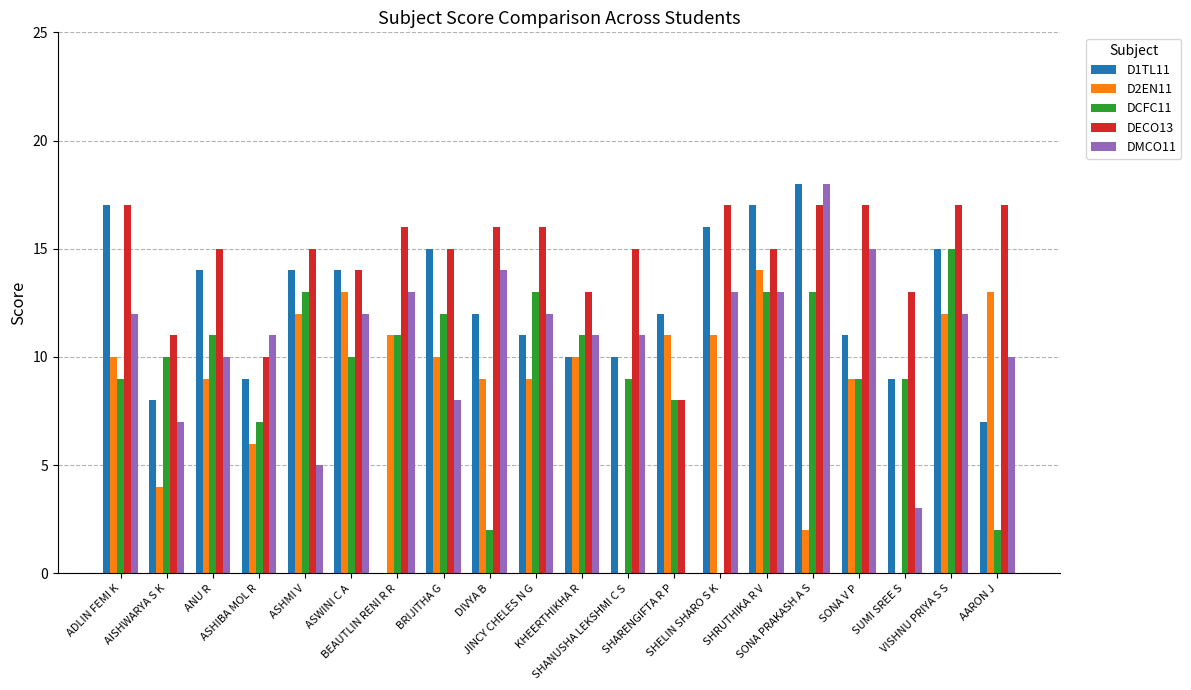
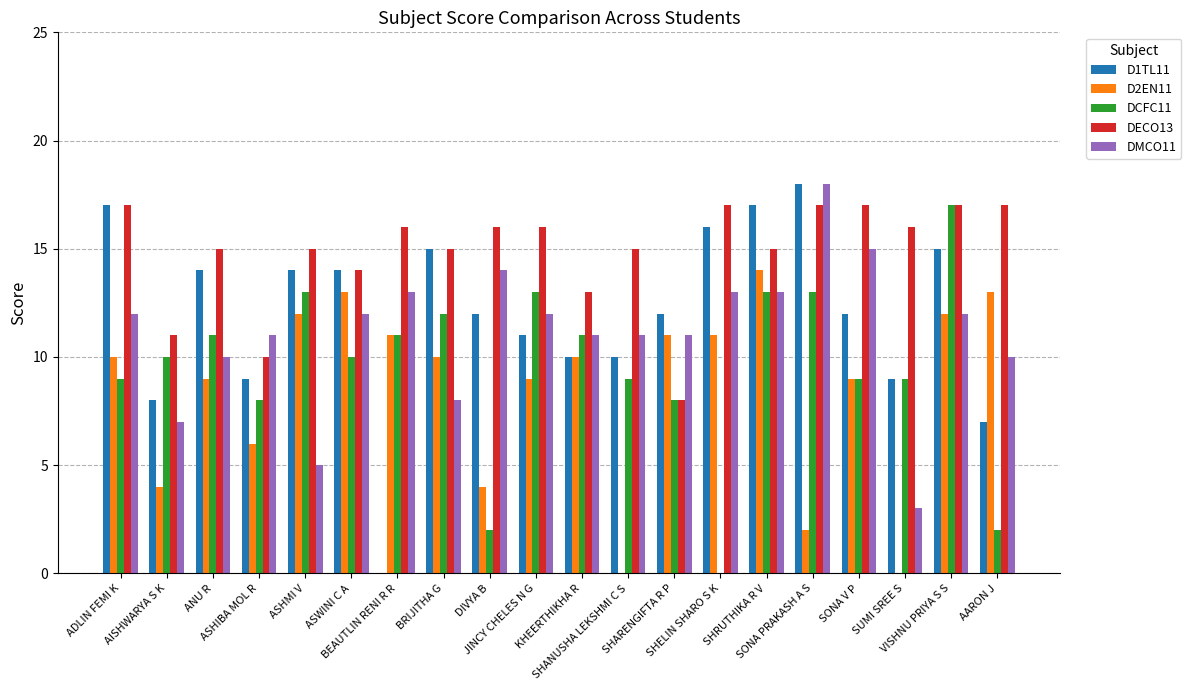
  {
    "D1TL11": {
      "ADLIN FEMI K": 17,
      "AISHWARYA S K": 8,
      "ANU R": 14,
      "ASHIBA MOL R": 9,
      "ASHMI V": 14,
      "ASWINI C A": 14,
      "BEAUTLIN RENI R R": 0,
      "BRIJITHA G": 15,
      "DIVYA B": 12,
      "JINCY CHELES N G": 11,
      "KHEERTHIKHA R": 10,
      "SHANUSHA LEKSHMI C S": 10,
      "SHARENGIFTA R P": 12,
      "SHELIN SHARO S K": 16,
      "SHRUTHIKA R V": 17,
      "SONA PRAKASH A S": 18,
-     "SONA V P": 11,
+     "SONA V P": 12,
      "SUMI SREE S": 9,
      "VISHNU PRIYA S S": 15,
      "AARON J": 7
    },
    "D2EN11": {
      "ADLIN FEMI K": 10,
      "AISHWARYA S K": 4,
      "ANU R": 9,
      "ASHIBA MOL R": 6,
      "ASHMI V": 12,
      "ASWINI C A": 13,
      "BEAUTLIN RENI R R": 11,
      "BRIJITHA G": 10,
-     "DIVYA B": 9,
+     "DIVYA B": 4,
      "JINCY CHELES N G": 9,
      "KHEERTHIKHA R": 10,
      "SHANUSHA LEKSHMI C S": 0,
      "SHARENGIFTA R P": 11,
      "SHELIN SHARO S K": 11,
      "SHRUTHIKA R V": 14,
      "SONA PRAKASH A S": 2,
      "SONA V P": 9,
      "SUMI SREE S": 0,
      "VISHNU PRIYA S S": 12,
      "AARON J": 13
    },
    "DCFC11": {
      "ADLIN FEMI K": 9,
      "AISHWARYA S K": 10,
      "ANU R": 11,
-     "ASHIBA MOL R": 7,
+     "ASHIBA MOL R": 8,
      "ASHMI V": 13,
      "ASWINI C A": 10,
      "BEAUTLIN RENI R R": 11,
      "BRIJITHA G": 12,
      "DIVYA B": 2,
      "JINCY CHELES N G": 13,
      "KHEERTHIKHA R": 11,
      "SHANUSHA LEKSHMI C S": 9,
      "SHARENGIFTA R P": 8,
      "SHELIN SHARO S K": 0,
      "SHRUTHIKA R V": 13,
      "SONA PRAKASH A S": 13,
      "SONA V P": 9,
      "SUMI SREE S": 9,
-     "VISHNU PRIYA S S": 15,
+     "VISHNU PRIYA S S": 17,
      "AARON J": 2
    },
    "DECO13": {
      "ADLIN FEMI K": 17,
      "AISHWARYA S K": 11,
      "ANU R": 15,
      "ASHIBA MOL R": 10,
      "ASHMI V": 15,
      "ASWINI C A": 14,
      "BEAUTLIN RENI R R": 16,
      "BRIJITHA G": 15,
      "DIVYA B": 16,
      "JINCY CHELES N G": 16,
      "KHEERTHIKHA R": 13,
      "SHANUSHA LEKSHMI C S": 15,
      "SHARENGIFTA R P": 8,
      "SHELIN SHARO S K": 17,
      "SHRUTHIKA R V": 15,
      "SONA PRAKASH A S": 17,
      "SONA V P": 17,
-     "SUMI SREE S": 13,
+     "SUMI SREE S": 16,
      "VISHNU PRIYA S S": 17,
      "AARON J": 17
    },
    "DMCO11": {
      "ADLIN FEMI K": 12,
      "AISHWARYA S K": 7,
      "ANU R": 10,
      "ASHIBA MOL R": 11,
      "ASHMI V": 5,
      "ASWINI C A": 12,
      "BEAUTLIN RENI R R": 13,
      "BRIJITHA G": 8,
      "DIVYA B": 14,
      "JINCY CHELES N G": 12,
      "KHEERTHIKHA R": 11,
      "SHANUSHA LEKSHMI C S": 11,
-     "SHARENGIFTA R P": 0,
+     "SHARENGIFTA R P": 11,
      "SHELIN SHARO S K": 13,
      "SHRUTHIKA R V": 13,
      "SONA PRAKASH A S": 18,
      "SONA V P": 15,
      "SUMI SREE S": 3,
      "VISHNU PRIYA S S": 12,
      "AARON J": 10
    }
  }
